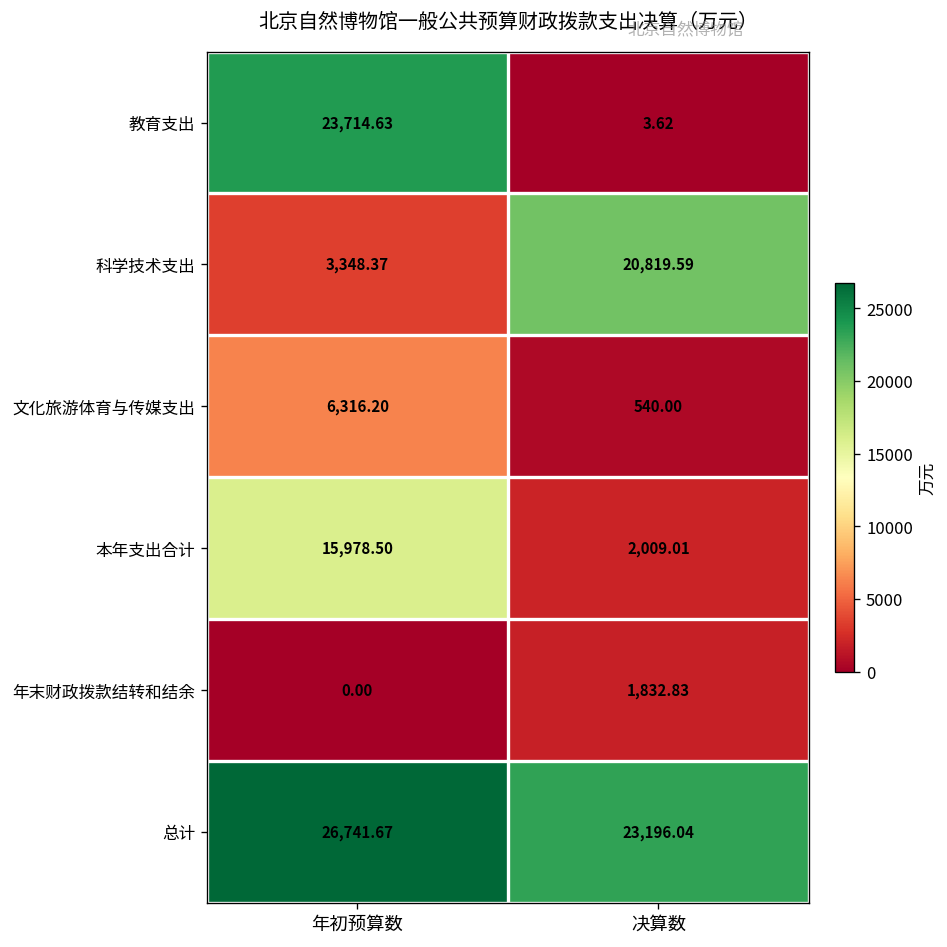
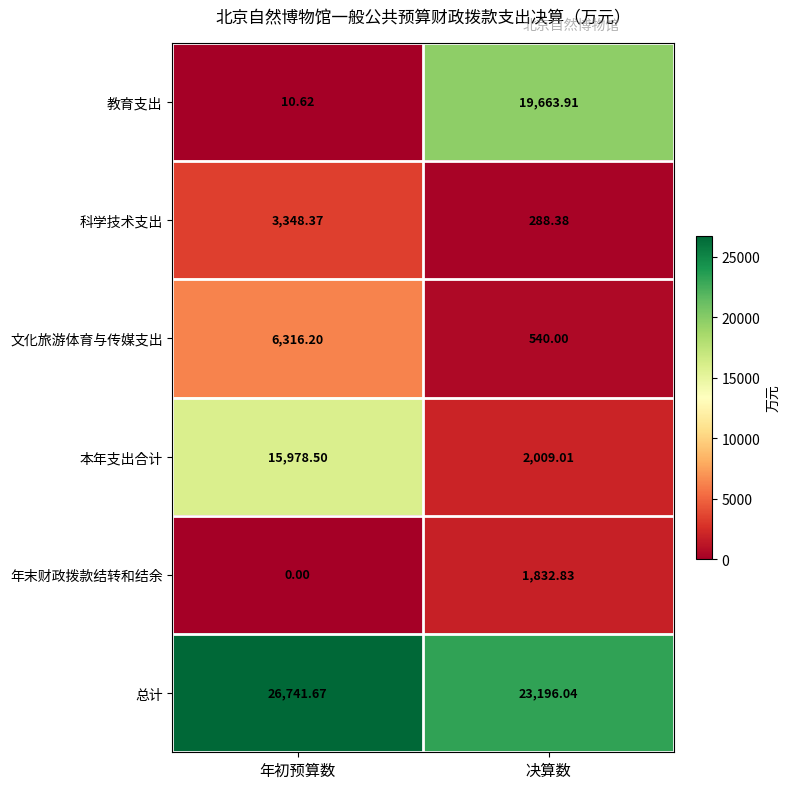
  {
    "教育支出": {
-     "年初预算数": "23,714.63",
-     "决算数": "3.62"
+     "年初预算数": "10.62",
+     "决算数": "19,663.91"
    },
    "科学技术支出": {
      "年初预算数": "3,348.37",
-     "决算数": "20,819.59"
+     "决算数": "288.38"
    },
    "文化旅游体育与传媒支出": {
      "年初预算数": "6,316.20",
      "决算数": "540.00"
    },
    "本年支出合计": {
      "年初预算数": "15,978.50",
      "决算数": "2,009.01"
    },
    "年末财政拨款结转和结余": {
      "年初预算数": "0.00",
      "决算数": "1,832.83"
    },
    "总计": {
      "年初预算数": "26,741.67",
      "决算数": "23,196.04"
    }
  }
